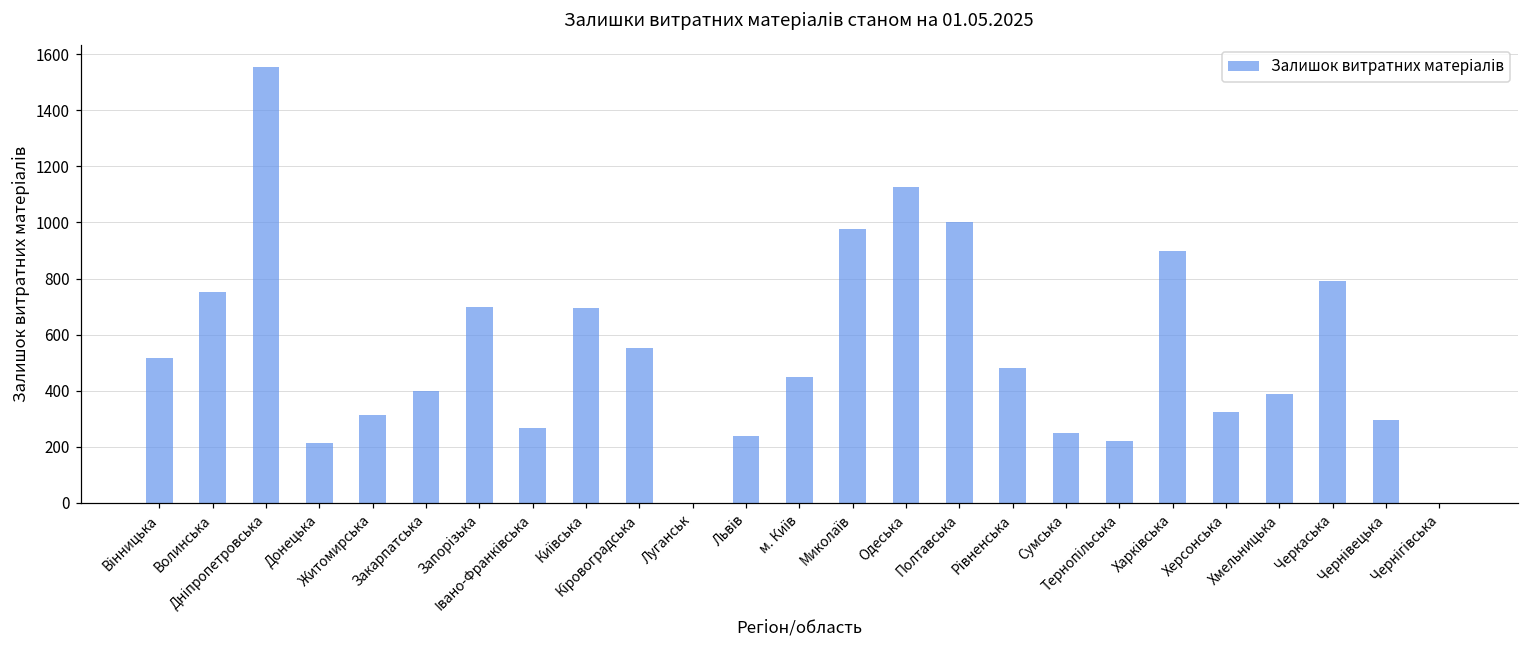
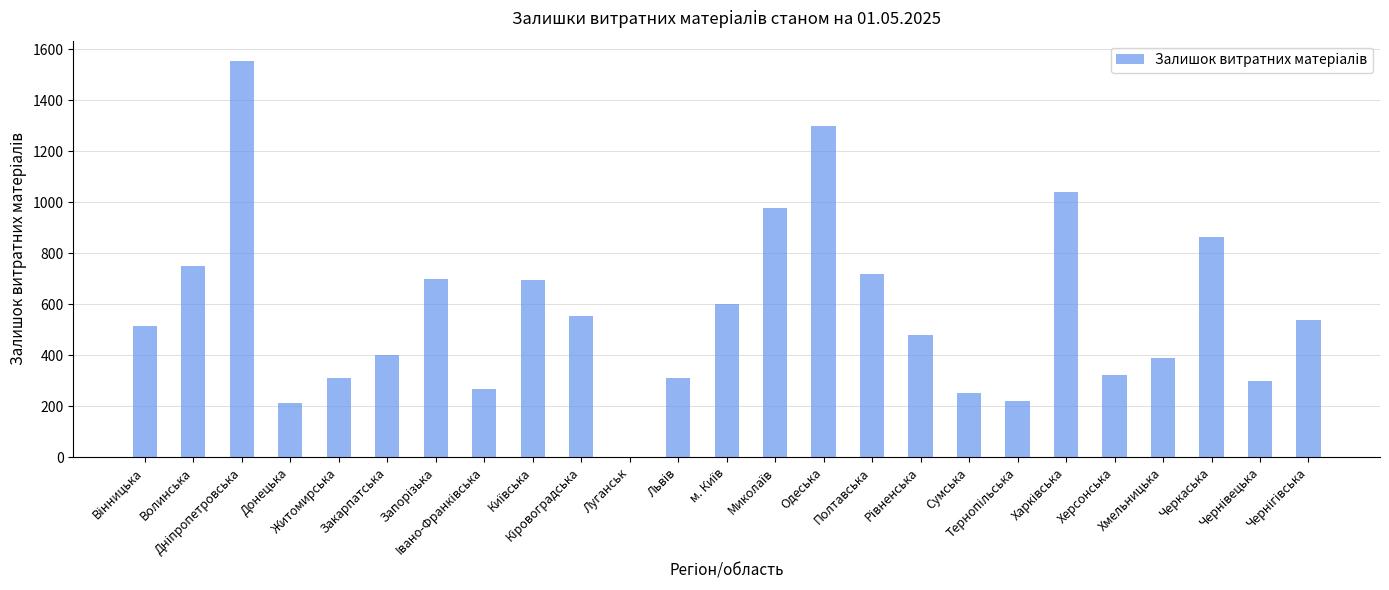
  {
    "Вінницька": 520,
    "Волинська": 750,
    "Дніпропетровська": 1560,
    "Донецька": 210,
    "Житомирська": 310,
    "Закарпатська": 400,
    "Запорізька": 700,
    "Івано-Франківська": 270,
    "Київська": 690,
    "Кіровоградська": 550,
    "Луганськ": 0,
-   "Львів": 240,
-   "м. Київ": 450,
+   "Львів": 310,
+   "м. Київ": 600,
    "Миколаїв": 980,
-   "Одеська": 1130,
-   "Полтавська": 1000,
+   "Одеська": 1300,
+   "Полтавська": 720,
    "Рівненська": 480,
    "Сумська": 250,
    "Тернопільська": 220,
-   "Харківська": 900,
+   "Харківська": 1040,
    "Херсонська": 320,
    "Хмельницька": 390,
-   "Черкаська": 790,
+   "Черкаська": 870,
    "Чернівецька": 300,
-   "Чернігівська": 0
+   "Чернігівська": 540
  }
